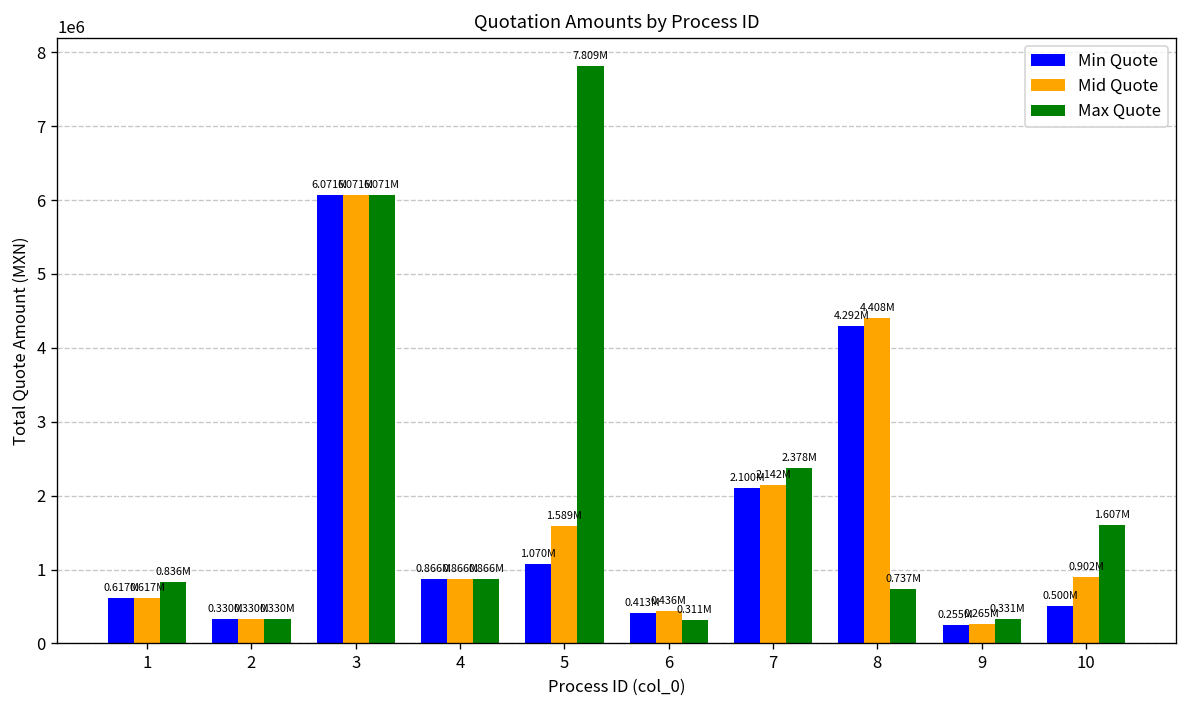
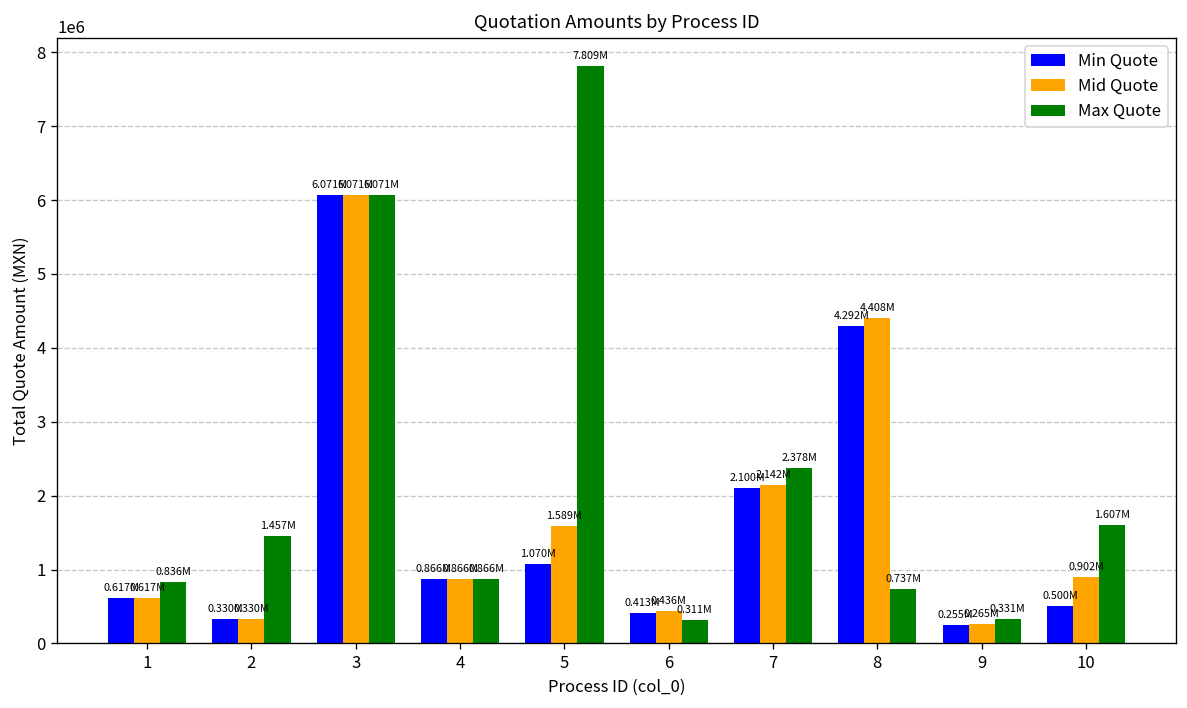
  {
    "Min Quote": {
      "5": "1.070M",
      "8": "4.292M",
      "10": "0.500M"
    },
    "Mid Quote": {
      "5": "1.589M",
      "8": "4.408M",
      "10": "0.902M"
    },
    "Max Quote": {
      "1": "0.836M",
-     "2": "0.330M",
+     "2": "1.457M",
      "5": "7.809M",
      "6": "0.311M",
      "7": "2.378M",
      "8": "0.737M",
      "10": "1.607M"
    }
  }
